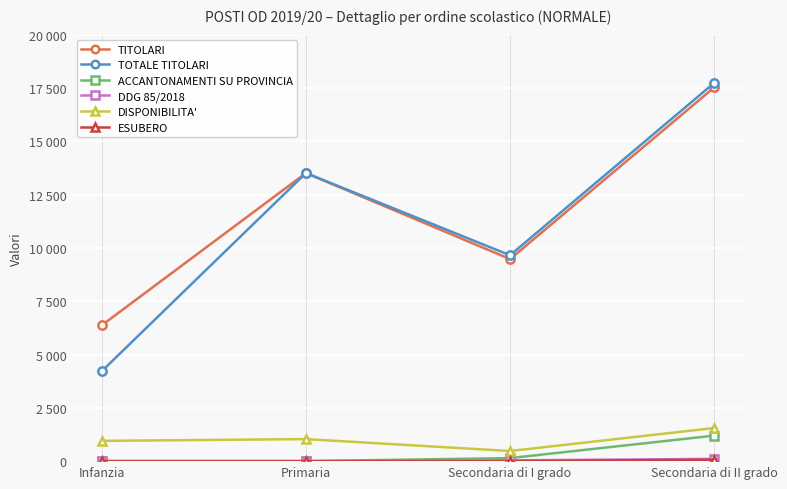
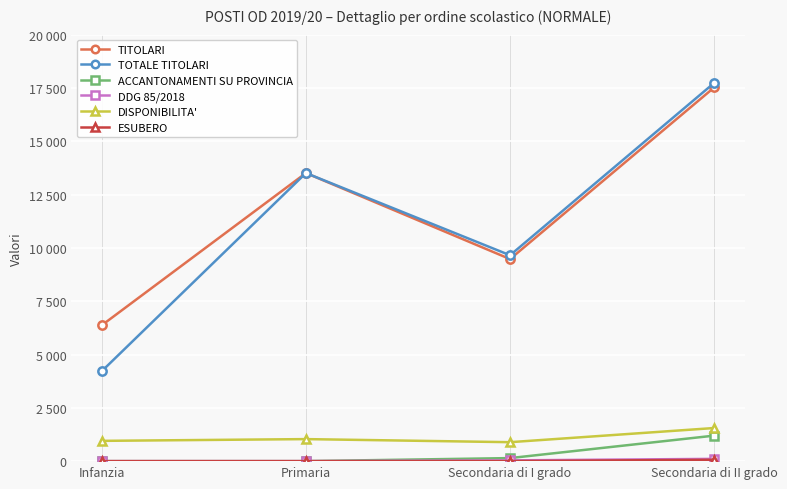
  {
    "TOTALE TITOLARI": {
      "Infanzia": 4200,
      "Secondaria di I grado": 9700,
      "Secondaria di II grado": 17700
    },
    "ACCANTONAMENTI SU PROVINCIA": {
      "Secondaria di II grado": 1200
    },
    "DISPONIBILITA'": {
      "Infanzia": 1000,
      "Primaria": 1000,
-     "Secondaria di I grado": 500,
+     "Secondaria di I grado": 900,
      "Secondaria di II grado": 1600
    }
  }
